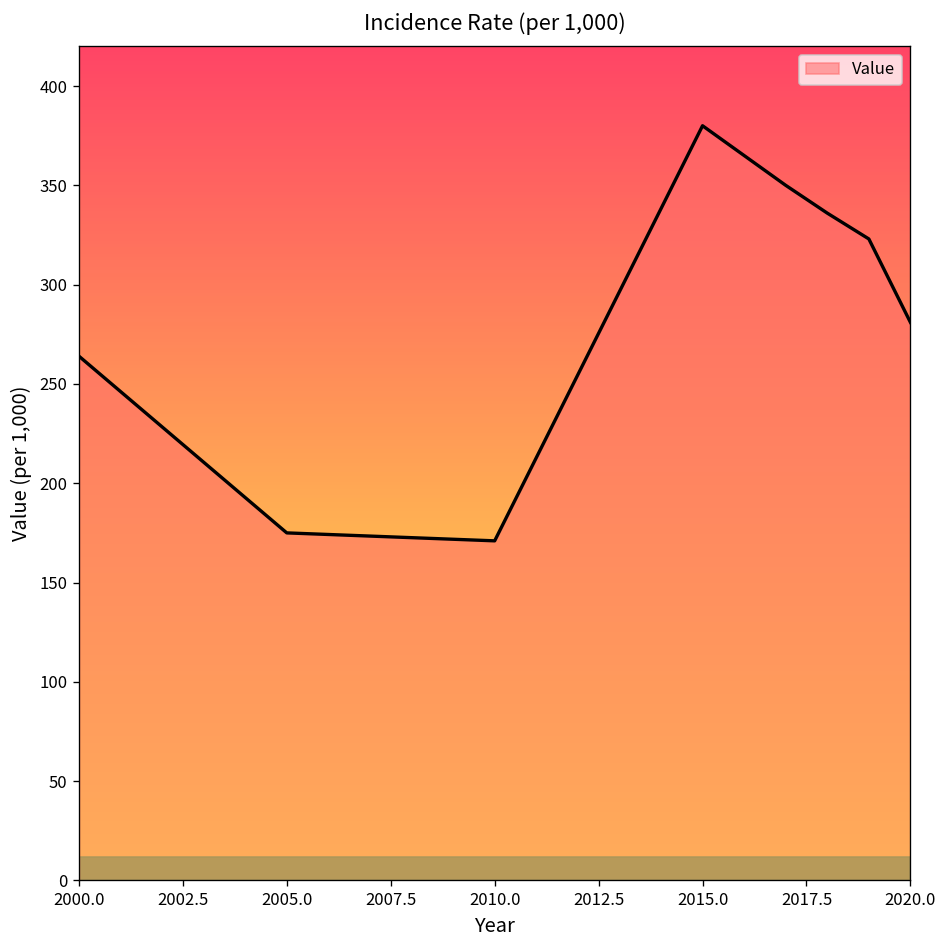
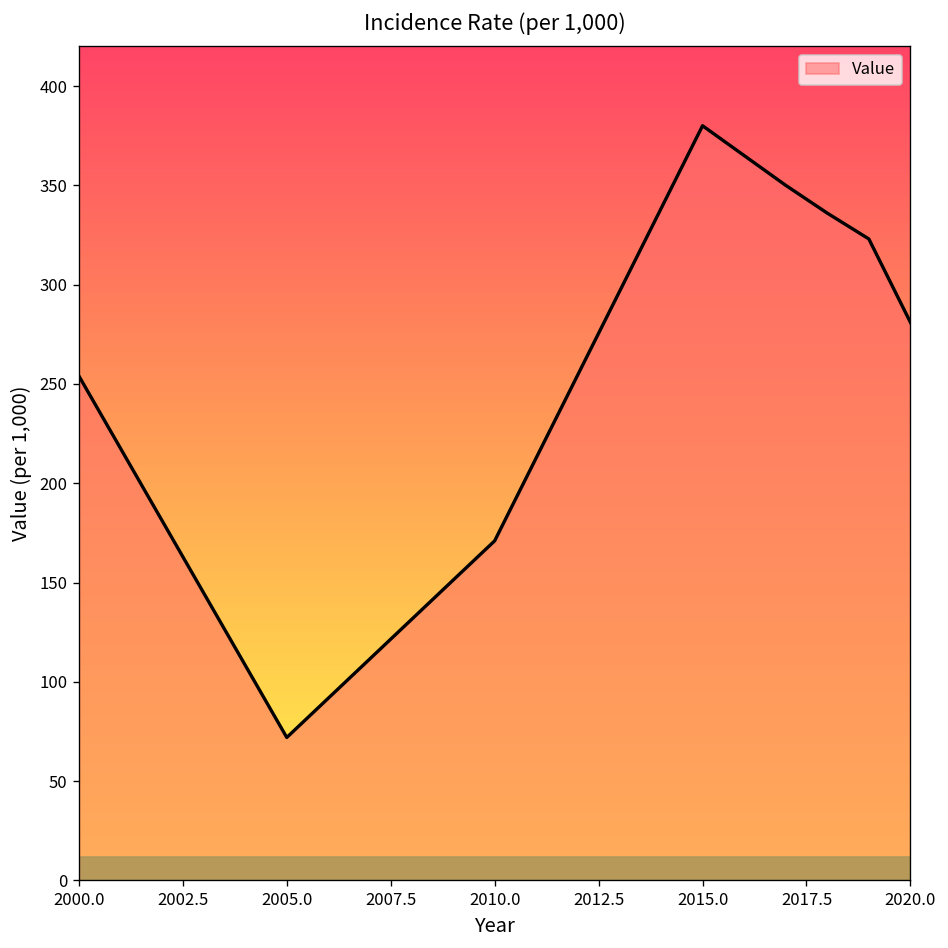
  {
    "Value": {
-     "2000.0": 264,
-     "2005.0": 175,
+     "2000.0": 254,
+     "2005.0": 72,
      "2010.0": 171,
      "2015.0": 380,
      "2020.0": 281
    }
  }
